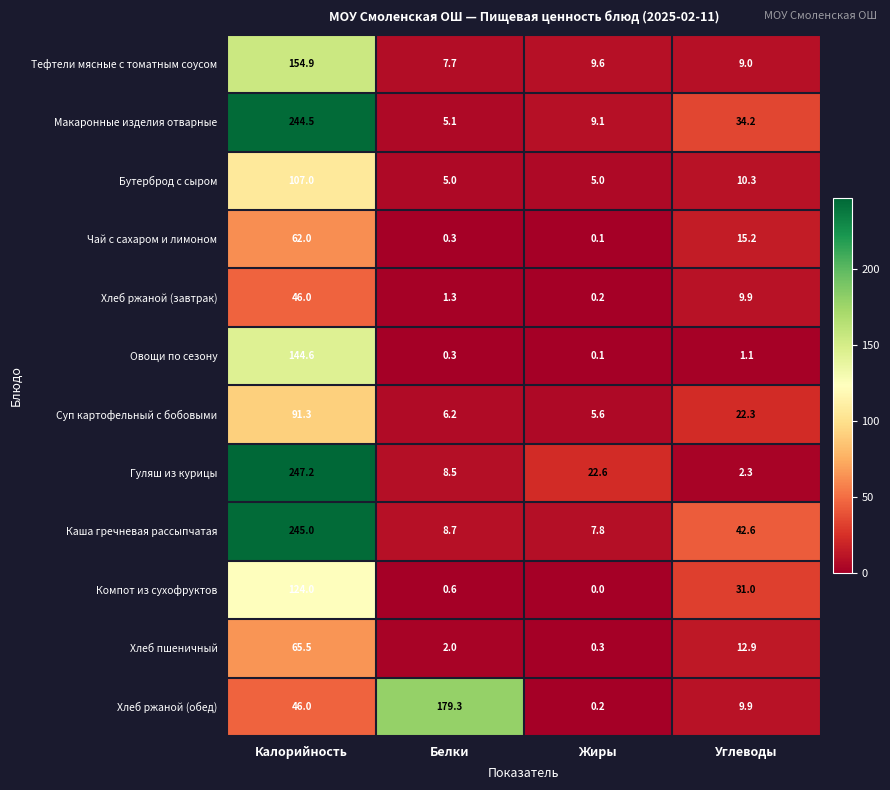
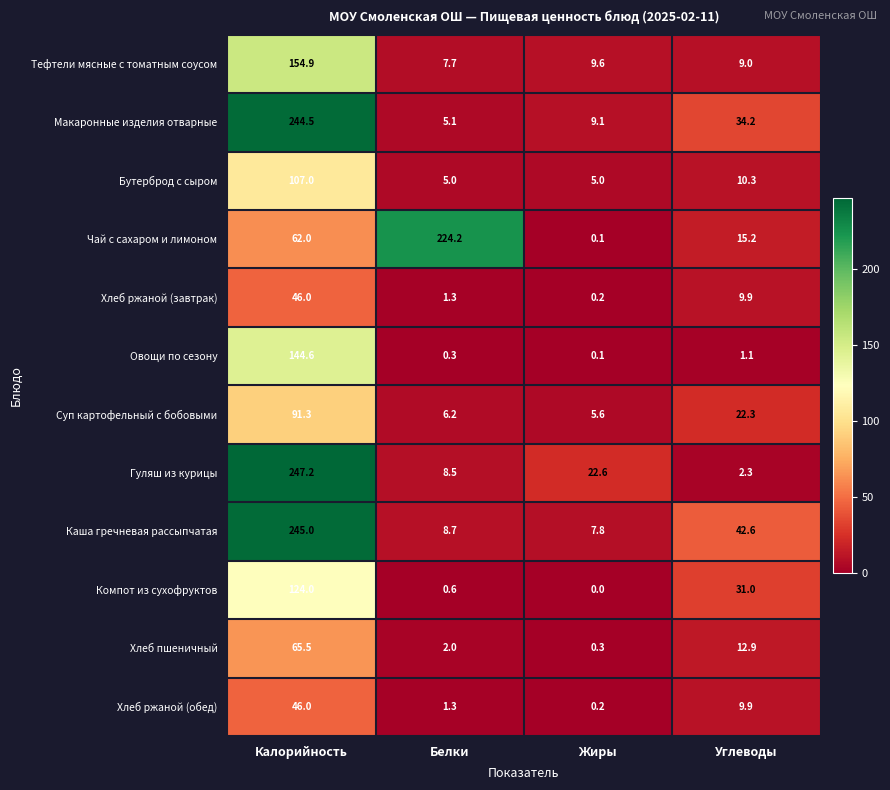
  {
    "Тефтели мясные с томатным соусом": {
      "Калорийность": 154.9,
      "Белки": 7.7,
      "Жиры": 9.6,
      "Углеводы": 9.0
    },
    "Макаронные изделия отварные": {
      "Калорийность": 244.5,
      "Белки": 5.1,
      "Жиры": 9.1,
      "Углеводы": 34.2
    },
    "Бутерброд с сыром": {
      "Калорийность": 107.0,
      "Белки": 5.0,
      "Жиры": 5.0,
      "Углеводы": 10.3
    },
    "Чай с сахаром и лимоном": {
      "Калорийность": 62.0,
-     "Белки": 0.3,
+     "Белки": 224.2,
      "Жиры": 0.1,
      "Углеводы": 15.2
    },
    "Хлеб ржаной (завтрак)": {
      "Калорийность": 46.0,
      "Белки": 1.3,
      "Жиры": 0.2,
      "Углеводы": 9.9
    },
    "Овощи по сезону": {
      "Калорийность": 144.6,
      "Белки": 0.3,
      "Жиры": 0.1,
      "Углеводы": 1.1
    },
    "Суп картофельный с бобовыми": {
      "Калорийность": 91.3,
      "Белки": 6.2,
      "Жиры": 5.6,
      "Углеводы": 22.3
    },
    "Гуляш из курицы": {
      "Калорийность": 247.2,
      "Белки": 8.5,
      "Жиры": 22.6,
      "Углеводы": 2.3
    },
    "Каша гречневая рассыпчатая": {
      "Калорийность": 245.0,
      "Белки": 8.7,
      "Жиры": 7.8,
      "Углеводы": 42.6
    },
    "Компот из сухофруктов": {
      "Калорийность": 124.0,
      "Белки": 0.6,
      "Жиры": 0.0,
      "Углеводы": 31.0
    },
    "Хлеб пшеничный": {
      "Калорийность": 65.5,
      "Белки": 2.0,
      "Жиры": 0.3,
      "Углеводы": 12.9
    },
    "Хлеб ржаной (обед)": {
      "Калорийность": 46.0,
-     "Белки": 179.3,
+     "Белки": 1.3,
      "Жиры": 0.2,
      "Углеводы": 9.9
    }
  }
